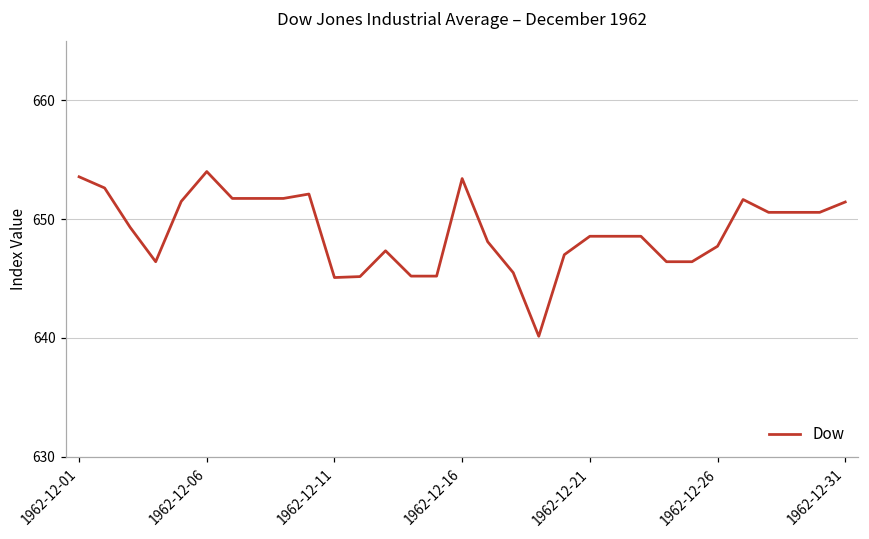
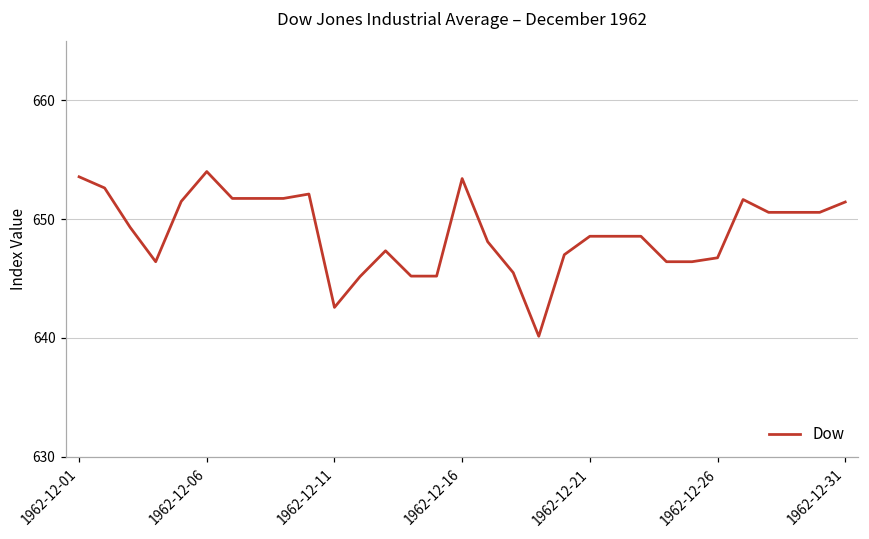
  {
    "1962-12-01": 653.6,
    "1962-12-06": 654.0,
-   "1962-12-11": 645.1,
+   "1962-12-11": 642.6,
    "1962-12-16": 653.4,
    "1962-12-21": 648.6,
-   "1962-12-26": 647.7,
+   "1962-12-26": 646.7,
    "1962-12-31": 651.4
  }
